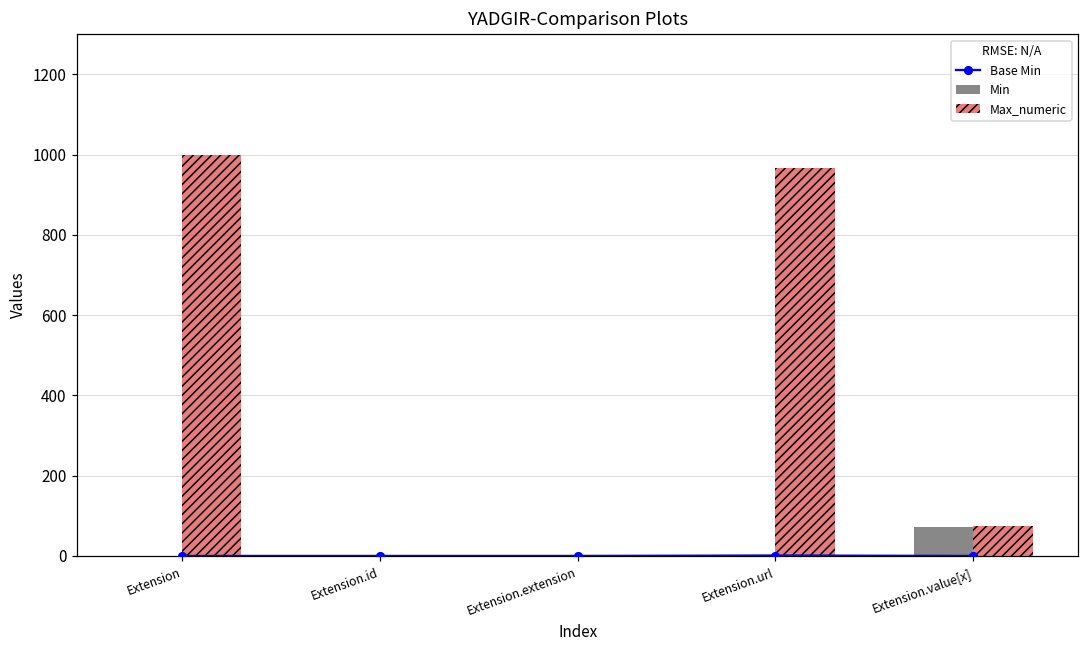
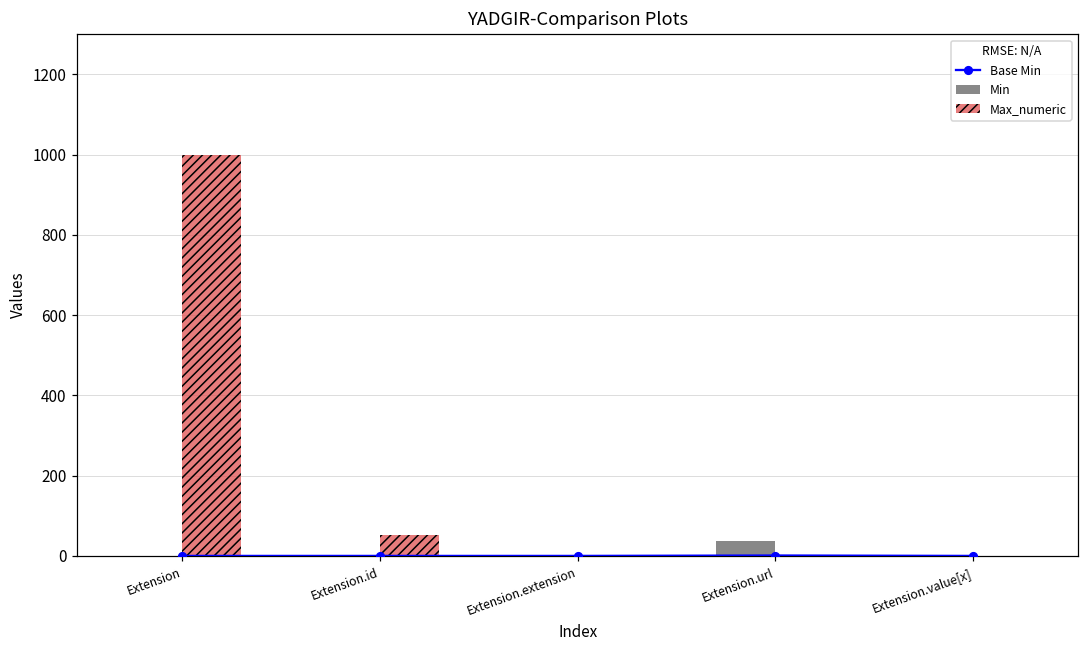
  {
    "Min": {
      "Extension": 0,
      "Extension.id": 0,
      "Extension.extension": 0,
-     "Extension.url": 0,
-     "Extension.value[x]": 70
+     "Extension.url": 40,
+     "Extension.value[x]": 0
    },
    "Base Min": {
      "Extension": 0,
      "Extension.id": 0,
      "Extension.extension": 0,
      "Extension.url": 0,
      "Extension.value[x]": 0
    },
    "Max_numeric": {
      "Extension": 1000,
-     "Extension.id": 0,
+     "Extension.id": 50,
      "Extension.extension": 0,
-     "Extension.url": 970,
-     "Extension.value[x]": 70
+     "Extension.url": 0,
+     "Extension.value[x]": 0
    }
  }
